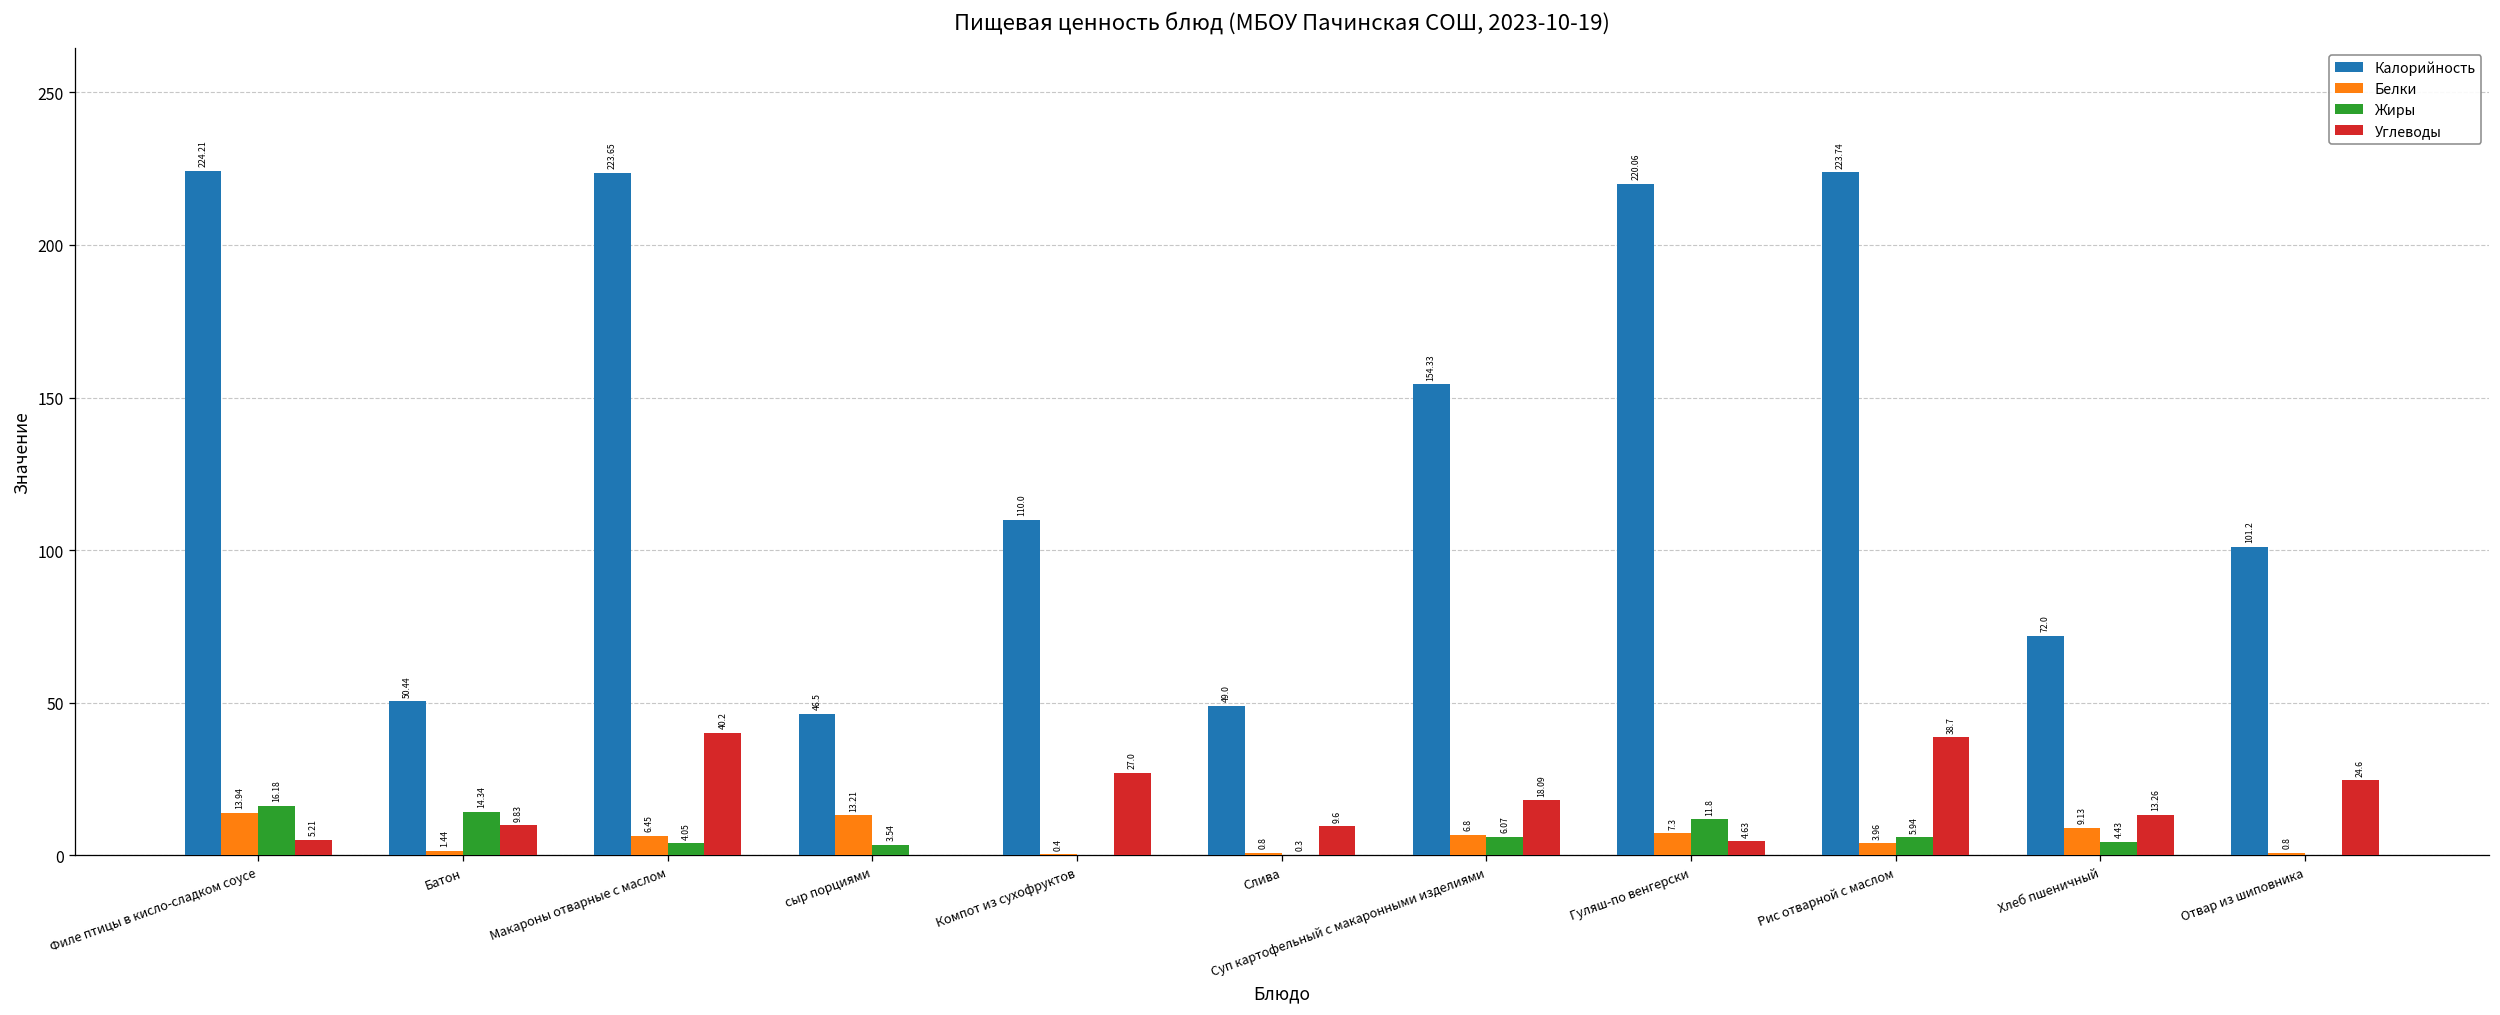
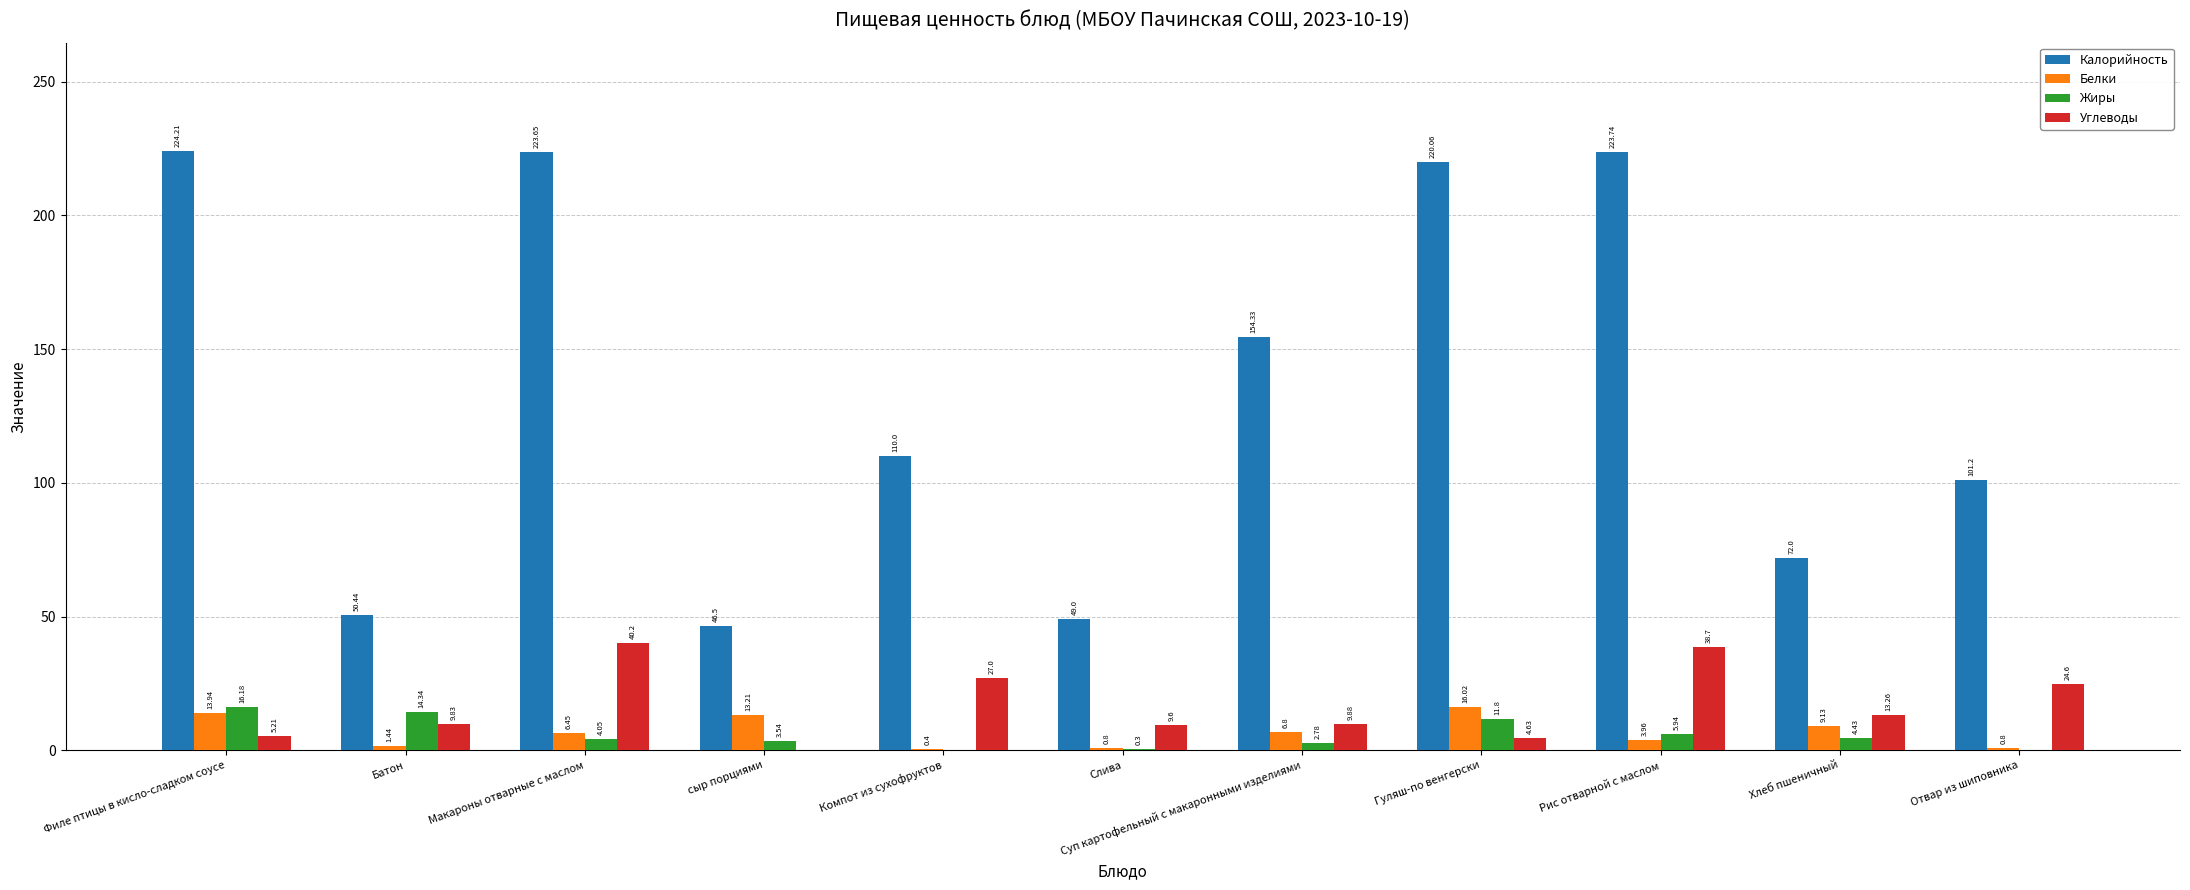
  {
    "Калорийность": {
      "Филе птицы в кисло-сладком соусе": 224.21,
      "Батон": 50.44,
      "Макароны отварные с маслом": 223.65,
      "сыр порциями": 46.5,
      "Компот из сухофруктов": 110.0,
      "Слива": 49.0,
      "Суп картофельный с макаронными изделиями": 154.33,
      "Гуляш-по венгерски": 220.06,
      "Рис отварной с маслом": 223.74,
      "Хлеб пшеничный": 72.0,
      "Отвар из шиповника": 101.2
    },
    "Белки": {
      "Филе птицы в кисло-сладком соусе": 13.94,
      "Батон": 1.44,
      "Макароны отварные с маслом": 6.45,
      "сыр порциями": 13.21,
      "Компот из сухофруктов": 0.4,
      "Слива": 0.8,
      "Суп картофельный с макаронными изделиями": 6.8,
-     "Гуляш-по венгерски": 7.3,
+     "Гуляш-по венгерски": 16.02,
      "Рис отварной с маслом": 3.96,
      "Хлеб пшеничный": 9.13,
      "Отвар из шиповника": 0.8
    },
    "Жиры": {
      "Филе птицы в кисло-сладком соусе": 16.18,
      "Батон": 14.34,
      "Макароны отварные с маслом": 4.05,
      "сыр порциями": 3.54,
      "Слива": 0.3,
-     "Суп картофельный с макаронными изделиями": 6.07,
+     "Суп картофельный с макаронными изделиями": 2.78,
      "Гуляш-по венгерски": 11.8,
      "Рис отварной с маслом": 5.94,
      "Хлеб пшеничный": 4.43
    },
    "Углеводы": {
      "Филе птицы в кисло-сладком соусе": 5.21,
      "Батон": 9.83,
      "Макароны отварные с маслом": 40.2,
      "Компот из сухофруктов": 27.0,
      "Слива": 9.6,
-     "Суп картофельный с макаронными изделиями": 18.09,
+     "Суп картофельный с макаронными изделиями": 9.88,
      "Гуляш-по венгерски": 4.63,
      "Рис отварной с маслом": 38.7,
      "Хлеб пшеничный": 13.26,
      "Отвар из шиповника": 24.6
    }
  }
